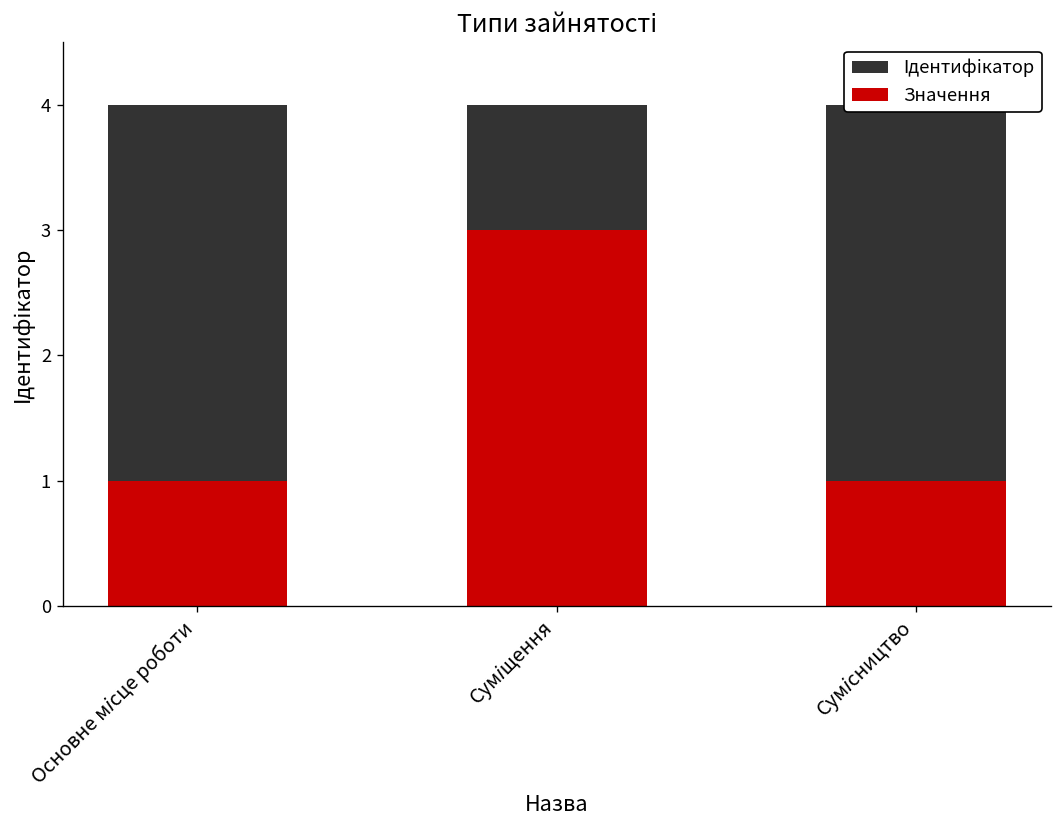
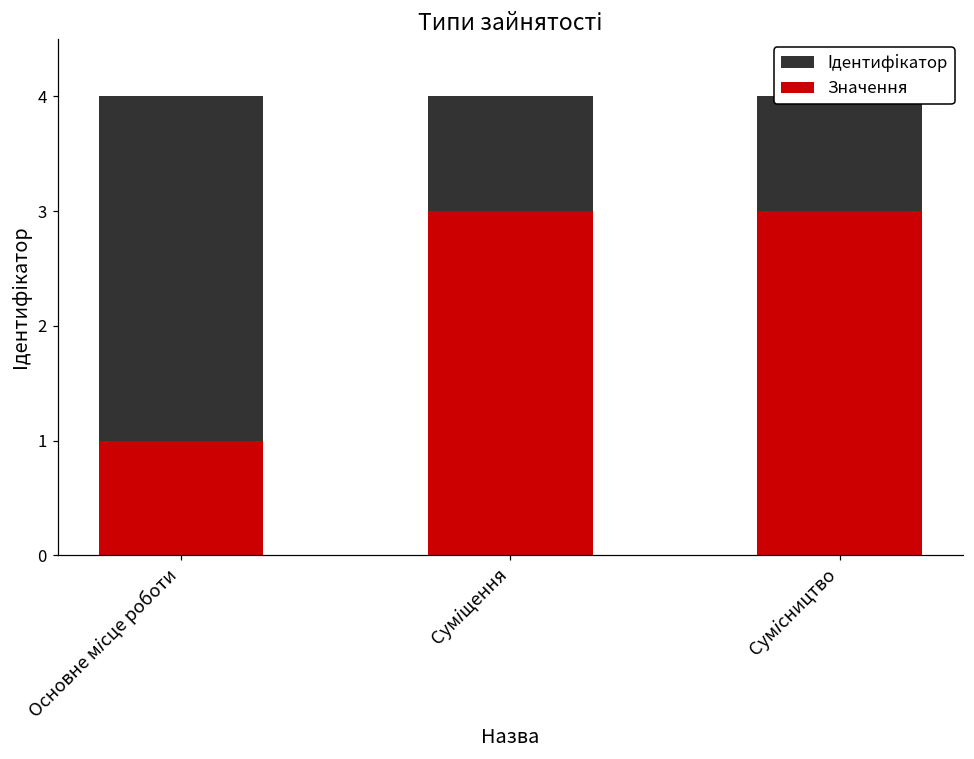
  {
    "Ідентифікатор": {
      "Основне місце роботи": 4,
      "Суміщення": 4
    },
    "Значення": {
-     "Сумісництво": 1
+     "Сумісництво": 3
    }
  }
